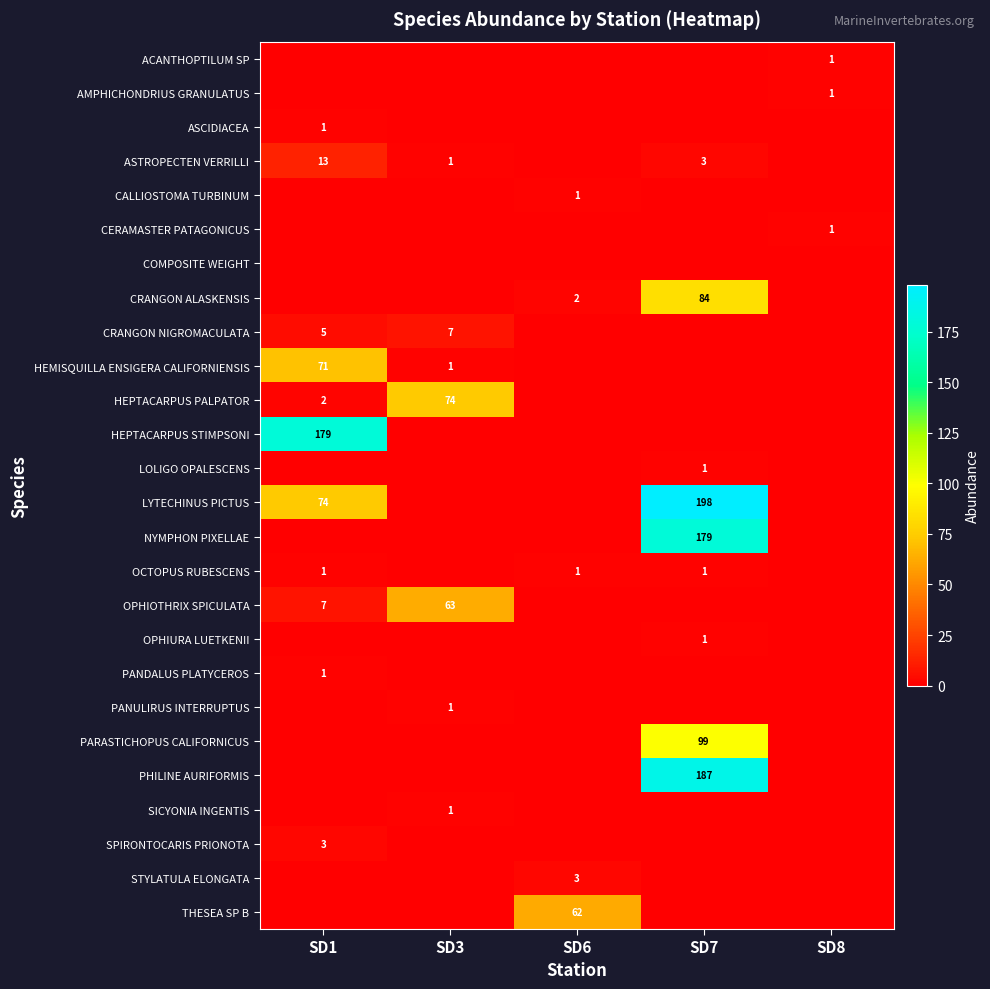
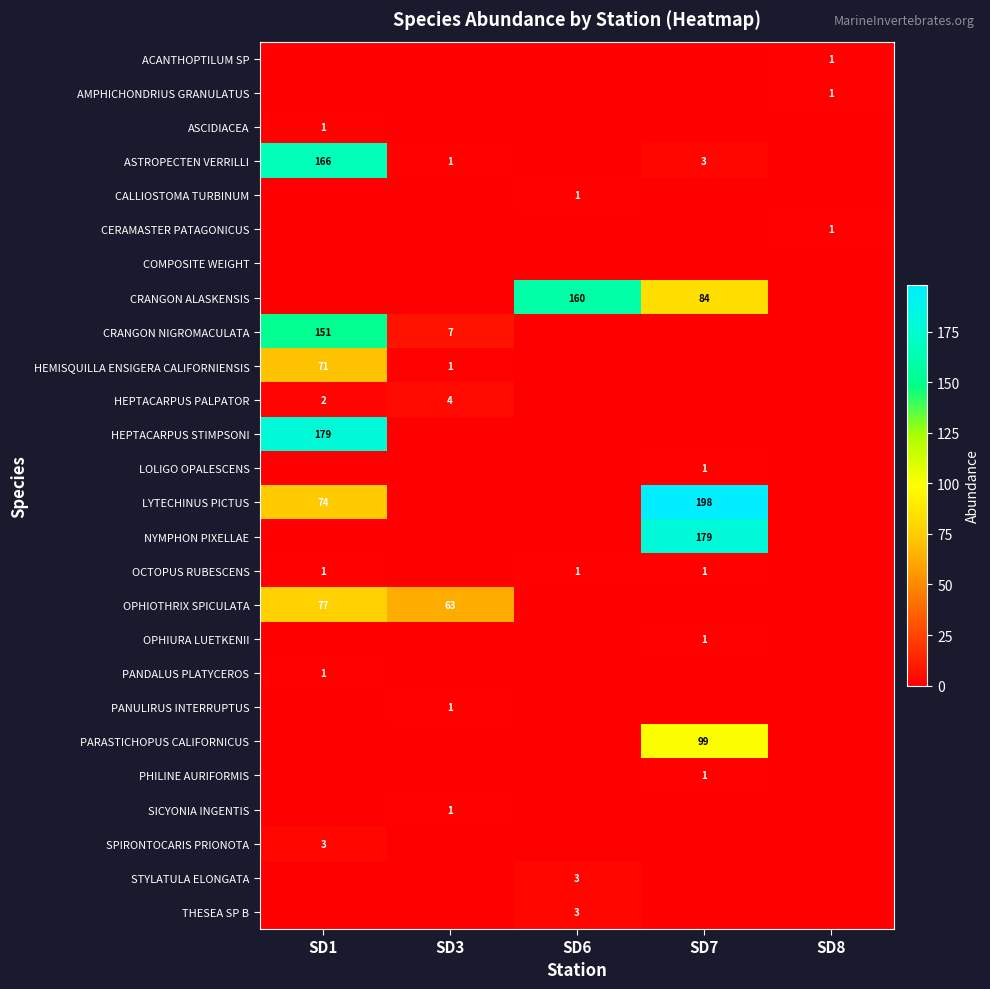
  {
    "ACANTHOPTILUM SP": {
      "SD8": 1
    },
    "AMPHICHONDRIUS GRANULATUS": {
      "SD8": 1
    },
    "ASCIDIACEA": {
      "SD1": 1
    },
    "ASTROPECTEN VERRILLI": {
-     "SD1": 13,
+     "SD1": 166,
      "SD3": 1,
      "SD7": 3
    },
    "CALLIOSTOMA TURBINUM": {
      "SD6": 1
    },
    "CERAMASTER PATAGONICUS": {
      "SD8": 1
    },
    "CRANGON ALASKENSIS": {
-     "SD6": 2,
+     "SD6": 160,
      "SD7": 84
    },
    "CRANGON NIGROMACULATA": {
-     "SD1": 5,
+     "SD1": 151,
      "SD3": 7
    },
    "HEMISQUILLA ENSIGERA CALIFORNIENSIS": {
      "SD1": 71,
      "SD3": 1
    },
    "HEPTACARPUS PALPATOR": {
      "SD1": 2,
-     "SD3": 74
+     "SD3": 4
    },
    "HEPTACARPUS STIMPSONI": {
      "SD1": 179
    },
    "LOLIGO OPALESCENS": {
      "SD7": 1
    },
    "LYTECHINUS PICTUS": {
      "SD1": 74,
      "SD7": 198
    },
    "NYMPHON PIXELLAE": {
      "SD7": 179
    },
    "OCTOPUS RUBESCENS": {
      "SD1": 1,
      "SD6": 1,
      "SD7": 1
    },
    "OPHIOTHRIX SPICULATA": {
-     "SD1": 7,
+     "SD1": 77,
      "SD3": 63
    },
    "OPHIURA LUETKENII": {
      "SD7": 1
    },
    "PANDALUS PLATYCEROS": {
      "SD1": 1
    },
    "PANULIRUS INTERRUPTUS": {
      "SD3": 1
    },
    "PARASTICHOPUS CALIFORNICUS": {
      "SD7": 99
    },
    "PHILINE AURIFORMIS": {
-     "SD7": 187
+     "SD7": 1
    },
    "SICYONIA INGENTIS": {
      "SD3": 1
    },
    "SPIRONTOCARIS PRIONOTA": {
      "SD1": 3
    },
    "STYLATULA ELONGATA": {
      "SD6": 3
    },
    "THESEA SP B": {
-     "SD6": 62
+     "SD6": 3
    }
  }
